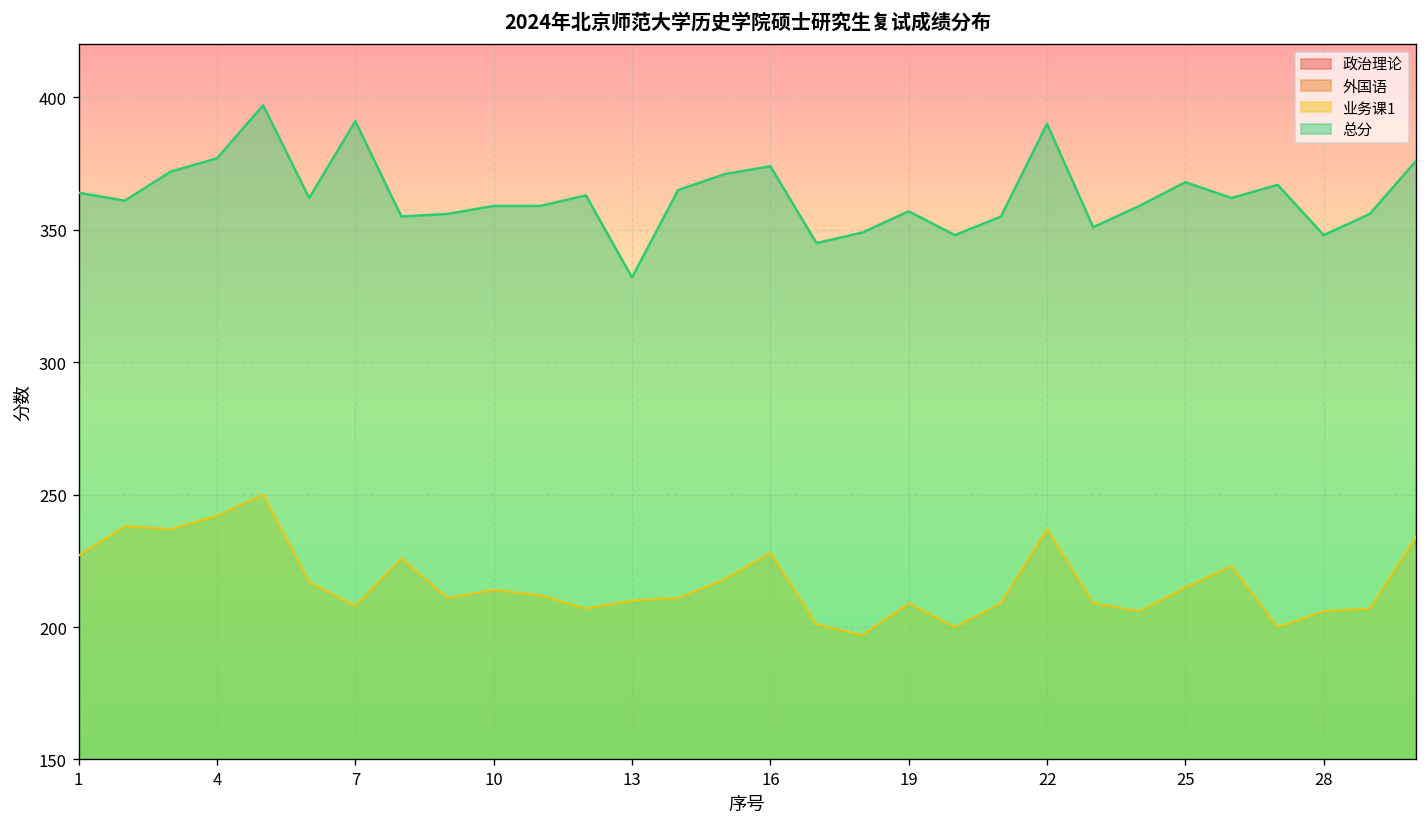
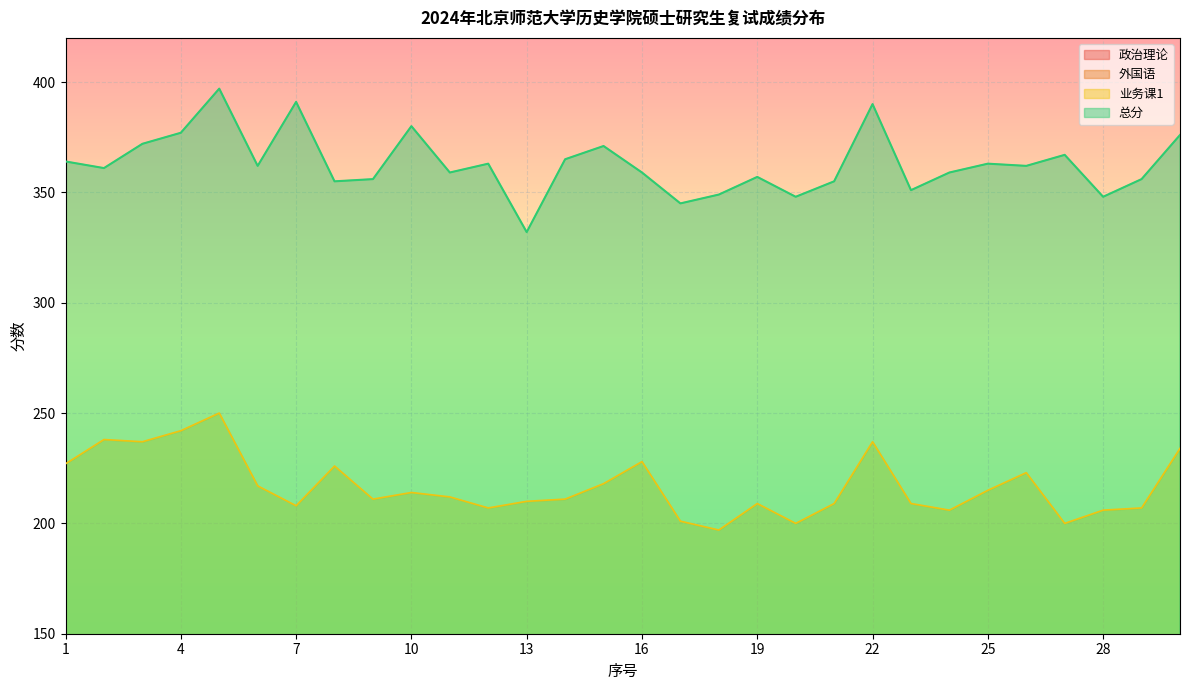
  {
    "总分": {
      "1": 364,
      "4": 377,
      "7": 391,
-     "10": 359,
+     "10": 380,
      "13": 332,
-     "16": 374,
+     "16": 359,
      "19": 357,
      "22": 390,
-     "25": 368,
+     "25": 363,
      "28": 348
    }
  }
